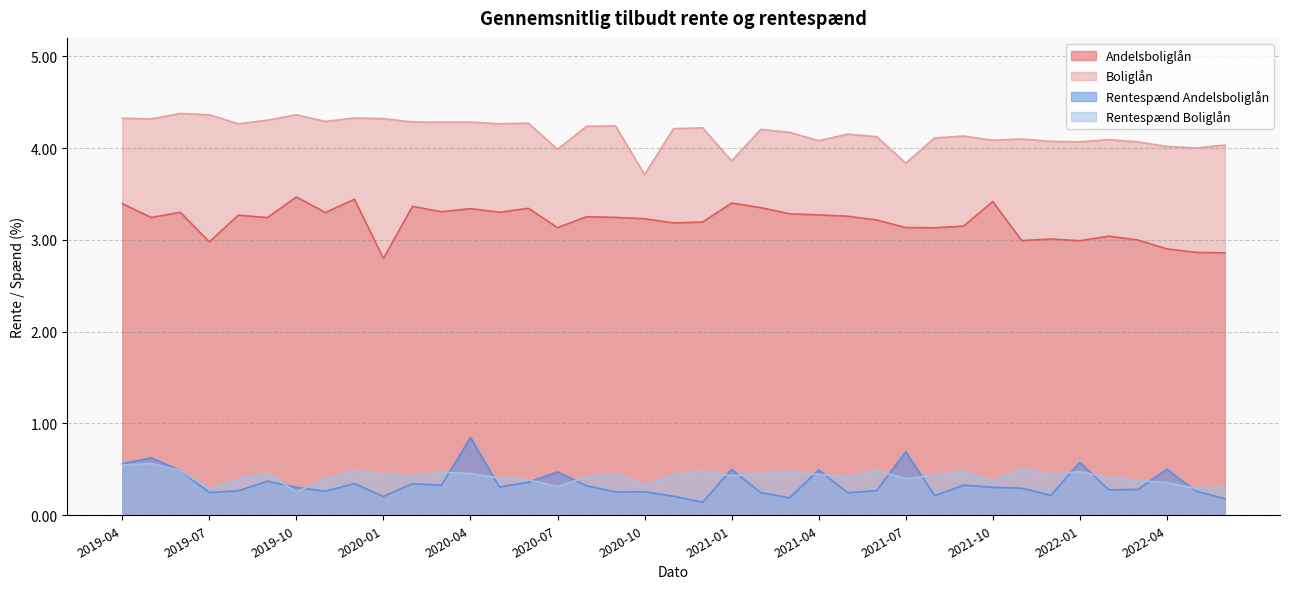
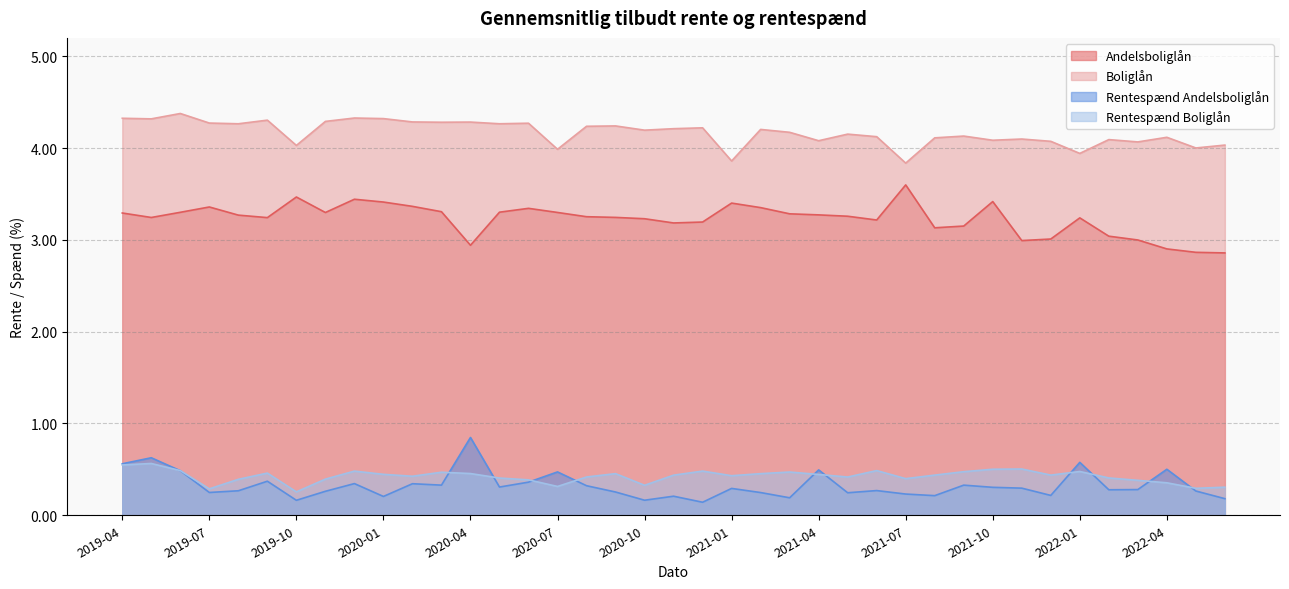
  {
    "Andelsboliglån": {
-     "2019-04": 3.4,
-     "2019-07": 3.0,
+     "2019-04": 3.3,
+     "2019-07": 3.4,
      "2019-10": 3.5,
-     "2020-01": 2.8,
-     "2020-04": 3.3,
-     "2020-07": 3.1,
+     "2020-01": 3.4,
+     "2020-04": 2.9,
+     "2020-07": 3.3,
      "2020-10": 3.2,
      "2021-01": 3.4,
      "2021-04": 3.3,
-     "2021-07": 3.1,
+     "2021-07": 3.6,
      "2021-10": 3.4,
-     "2022-01": 3.0,
+     "2022-01": 3.2,
      "2022-04": 2.9
    },
    "Boliglån": {
      "2019-04": 4.3,
-     "2019-07": 4.4,
-     "2019-10": 4.4,
+     "2019-07": 4.3,
+     "2019-10": 4.0,
      "2020-01": 4.3,
      "2020-04": 4.3,
      "2020-07": 4.0,
-     "2020-10": 3.7,
+     "2020-10": 4.2,
      "2021-01": 3.9,
      "2021-04": 4.1,
      "2021-07": 3.8,
      "2021-10": 4.1,
-     "2022-01": 4.1,
-     "2022-04": 4.0
+     "2022-01": 3.9,
+     "2022-04": 4.1
    },
    "Rentespænd Andelsboliglån": {
      "2019-07": 0.2,
-     "2019-10": 0.3,
+     "2019-10": 0.2,
      "2020-01": 0.2,
      "2020-04": 0.8,
      "2020-07": 0.5,
-     "2020-10": 0.3,
-     "2021-01": 0.5,
+     "2020-10": 0.2,
+     "2021-01": 0.3,
      "2021-04": 0.5,
-     "2021-07": 0.7,
+     "2021-07": 0.2,
      "2021-10": 0.3,
      "2022-01": 0.6,
      "2022-04": 0.5
    },
    "Rentespænd Boliglån": {
      "2019-07": 0.3,
      "2019-10": 0.3,
      "2020-01": 0.4,
      "2020-04": 0.5,
      "2020-07": 0.3,
      "2020-10": 0.3,
      "2021-01": 0.4,
      "2021-04": 0.4,
      "2021-07": 0.4,
-     "2021-10": 0.4,
+     "2021-10": 0.5,
      "2022-01": 0.5,
      "2022-04": 0.4
    }
  }
